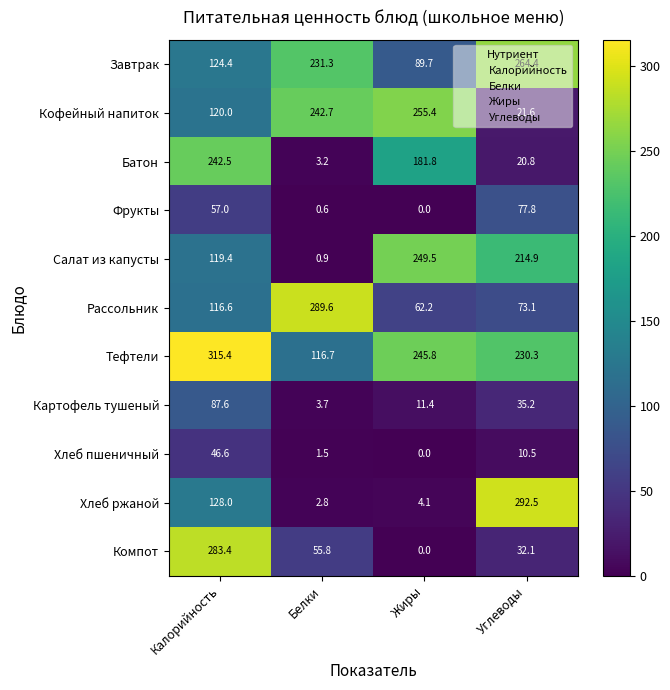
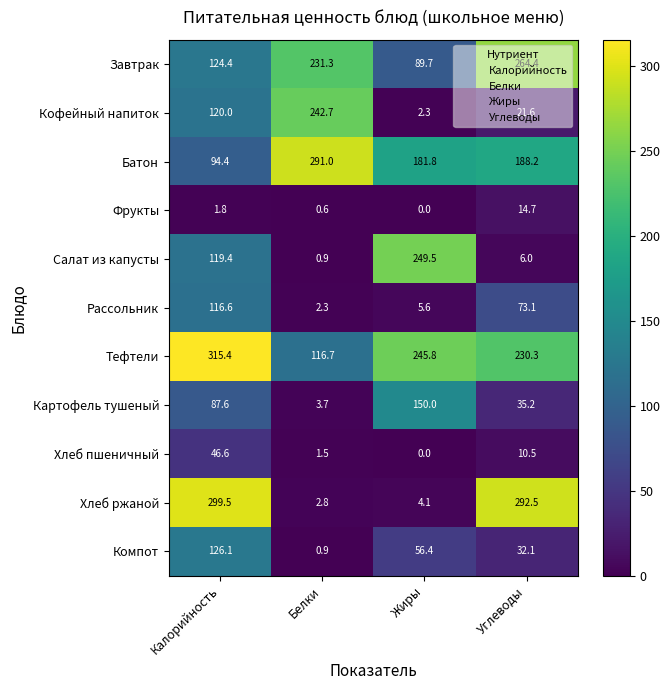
  {
    "Завтрак": {
      "Калорийность": 124.4,
      "Белки": 231.3,
      "Жиры": 89.7
    },
    "Кофейный напиток": {
      "Калорийность": 120.0,
      "Белки": 242.7,
-     "Жиры": 255.4
+     "Жиры": 2.3
    },
    "Батон": {
-     "Калорийность": 242.5,
-     "Белки": 3.2,
+     "Калорийность": 94.4,
+     "Белки": 291.0,
      "Жиры": 181.8,
-     "Углеводы": 20.8
+     "Углеводы": 188.2
    },
    "Фрукты": {
-     "Калорийность": 57.0,
+     "Калорийность": 1.8,
      "Белки": 0.6,
      "Жиры": 0.0,
-     "Углеводы": 77.8
+     "Углеводы": 14.7
    },
    "Салат из капусты": {
      "Калорийность": 119.4,
      "Белки": 0.9,
      "Жиры": 249.5,
-     "Углеводы": 214.9
+     "Углеводы": 6.0
    },
    "Рассольник": {
      "Калорийность": 116.6,
-     "Белки": 289.6,
-     "Жиры": 62.2,
+     "Белки": 2.3,
+     "Жиры": 5.6,
      "Углеводы": 73.1
    },
    "Тефтели": {
      "Калорийность": 315.4,
      "Белки": 116.7,
      "Жиры": 245.8,
      "Углеводы": 230.3
    },
    "Картофель тушеный": {
      "Калорийность": 87.6,
      "Белки": 3.7,
-     "Жиры": 11.4,
+     "Жиры": 150.0,
      "Углеводы": 35.2
    },
    "Хлеб пшеничный": {
      "Калорийность": 46.6,
      "Белки": 1.5,
      "Жиры": 0.0,
      "Углеводы": 10.5
    },
    "Хлеб ржаной": {
-     "Калорийность": 128.0,
+     "Калорийность": 299.5,
      "Белки": 2.8,
      "Жиры": 4.1,
      "Углеводы": 292.5
    },
    "Компот": {
-     "Калорийность": 283.4,
-     "Белки": 55.8,
-     "Жиры": 0.0,
+     "Калорийность": 126.1,
+     "Белки": 0.9,
+     "Жиры": 56.4,
      "Углеводы": 32.1
    }
  }
